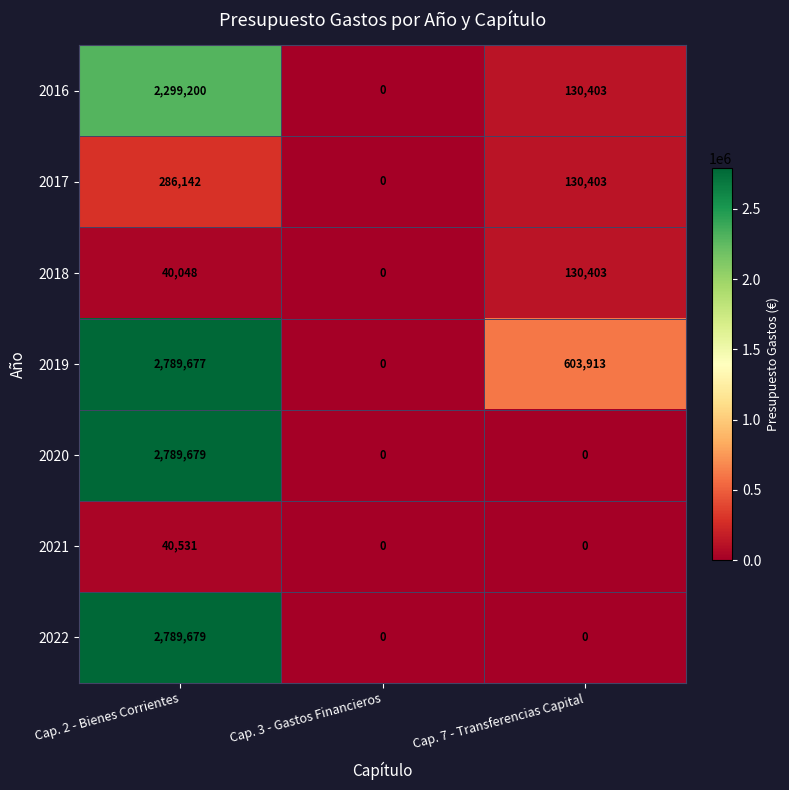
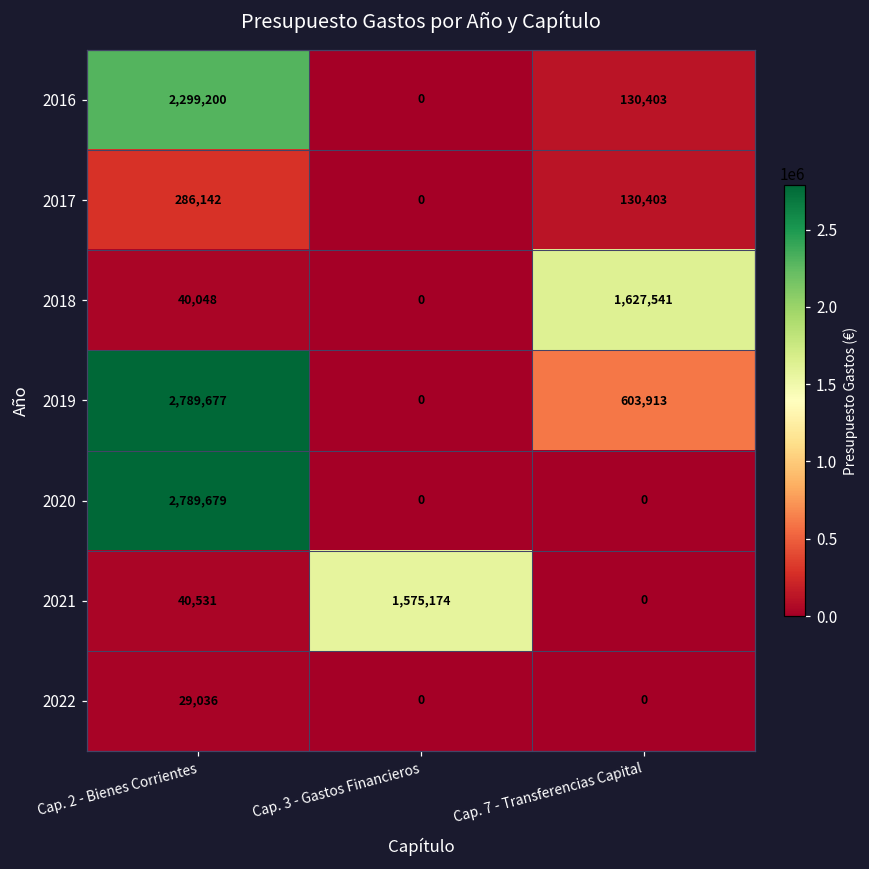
  {
    "2016": {
      "Cap. 2 - Bienes Corrientes": "2,299,200",
      "Cap. 3 - Gastos Financieros": "0",
      "Cap. 7 - Transferencias Capital": "130,403"
    },
    "2017": {
      "Cap. 2 - Bienes Corrientes": "286,142",
      "Cap. 3 - Gastos Financieros": "0",
      "Cap. 7 - Transferencias Capital": "130,403"
    },
    "2018": {
      "Cap. 2 - Bienes Corrientes": "40,048",
      "Cap. 3 - Gastos Financieros": "0",
-     "Cap. 7 - Transferencias Capital": "130,403"
+     "Cap. 7 - Transferencias Capital": "1,627,541"
    },
    "2019": {
      "Cap. 2 - Bienes Corrientes": "2,789,677",
      "Cap. 3 - Gastos Financieros": "0",
      "Cap. 7 - Transferencias Capital": "603,913"
    },
    "2020": {
      "Cap. 2 - Bienes Corrientes": "2,789,679",
      "Cap. 3 - Gastos Financieros": "0",
      "Cap. 7 - Transferencias Capital": "0"
    },
    "2021": {
      "Cap. 2 - Bienes Corrientes": "40,531",
-     "Cap. 3 - Gastos Financieros": "0",
+     "Cap. 3 - Gastos Financieros": "1,575,174",
      "Cap. 7 - Transferencias Capital": "0"
    },
    "2022": {
-     "Cap. 2 - Bienes Corrientes": "2,789,679",
+     "Cap. 2 - Bienes Corrientes": "29,036",
      "Cap. 3 - Gastos Financieros": "0",
      "Cap. 7 - Transferencias Capital": "0"
    }
  }
